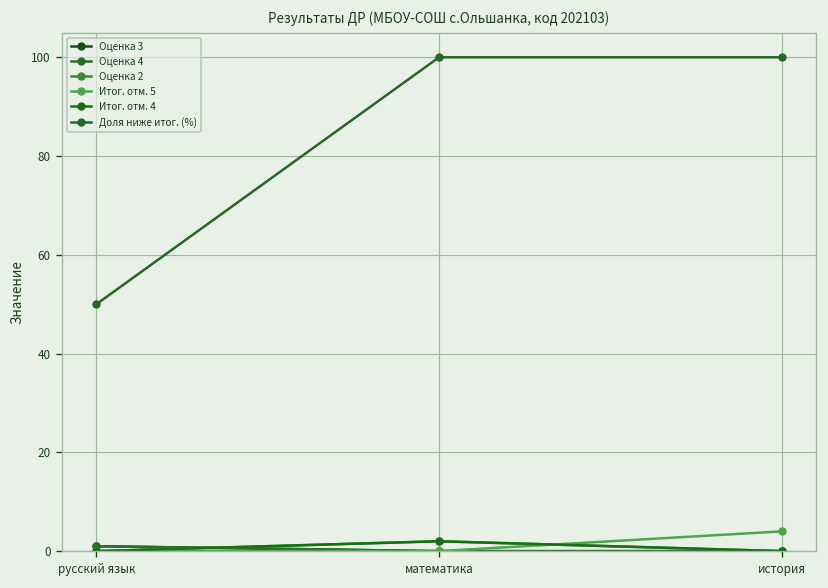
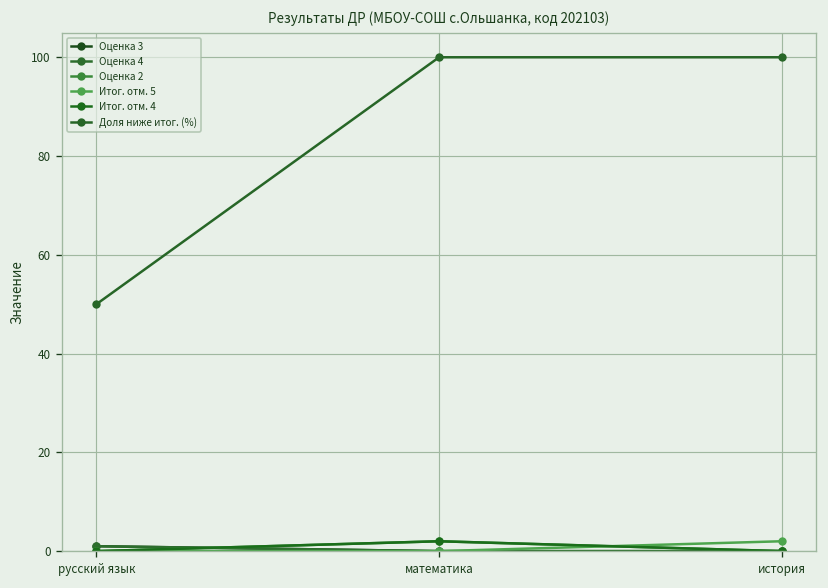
  {
    "Итог. отм. 5": {
-     "история": 4
+     "история": 2
    }
  }
